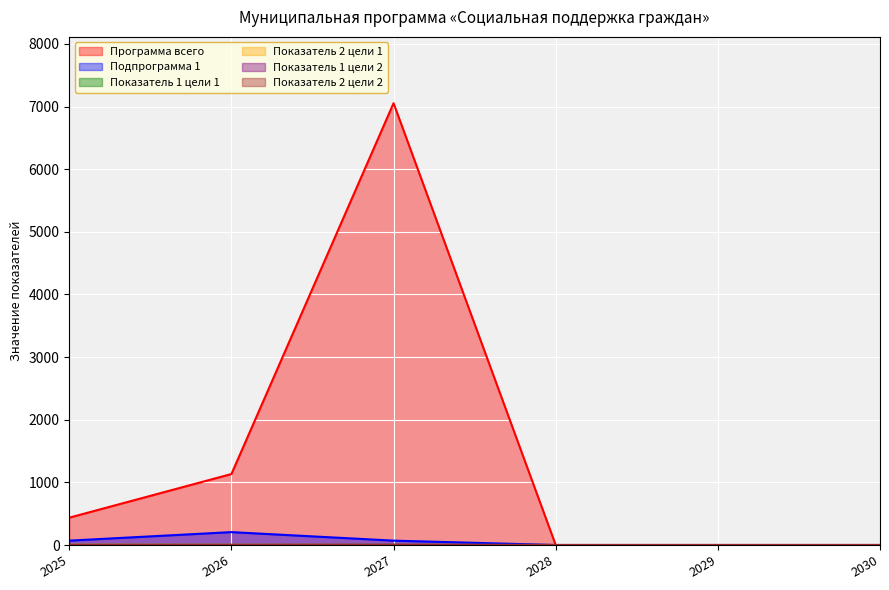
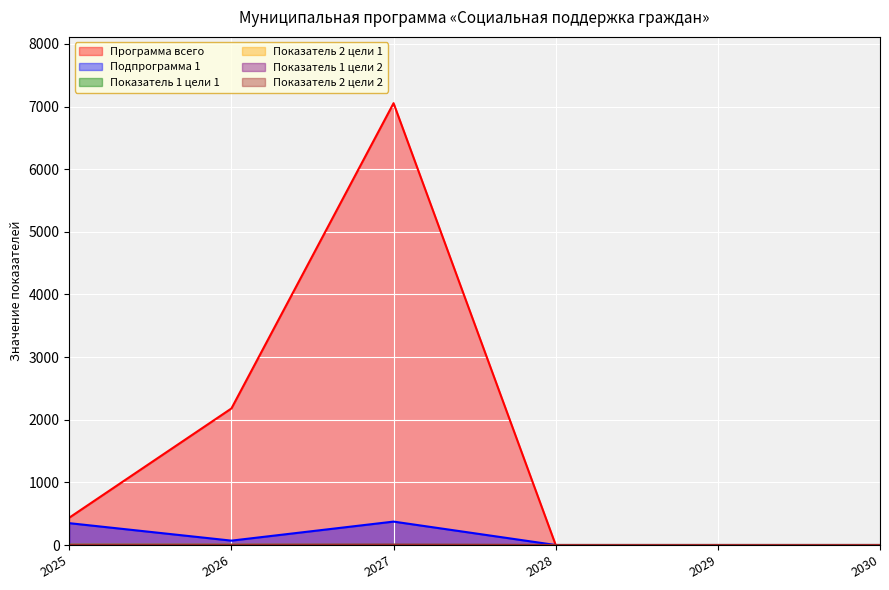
  {
    "Программа всего": {
      "2025": 400,
-     "2026": 1100,
+     "2026": 2200,
      "2027": 7100
    },
    "Подпрограмма 1": {
-     "2025": 100,
-     "2026": 200,
-     "2027": 100
+     "2025": 300,
+     "2026": 100,
+     "2027": 400
    },
    "Показатель 2 цели 2": {
      "2025": 0,
      "2026": 0,
      "2027": 0
    }
  }
